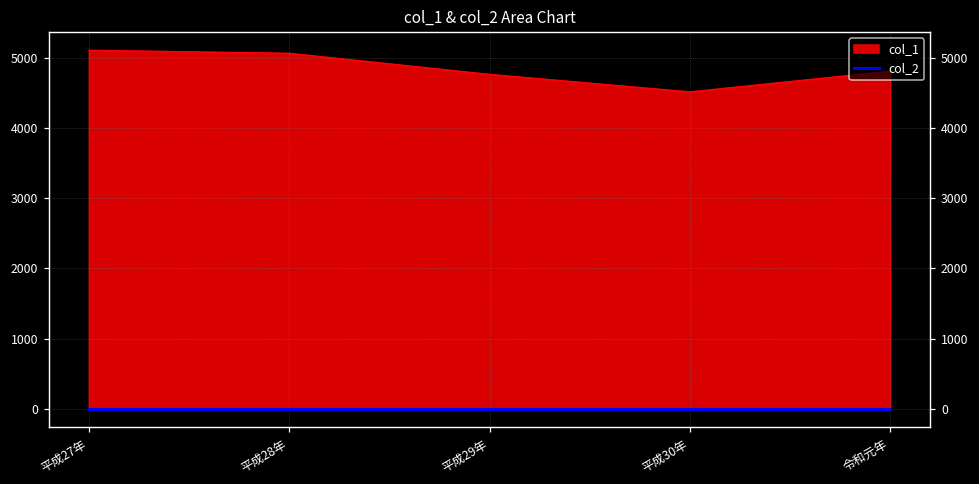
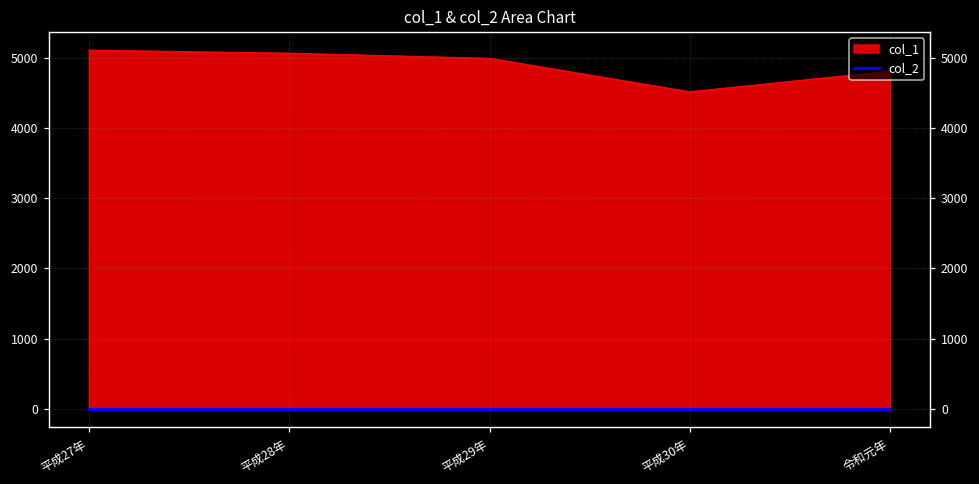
  {
    "col_1": {
      "平成27年": 5100,
      "平成28年": 5100,
-     "平成29年": 4800,
+     "平成29年": 5000,
      "平成30年": 4500
    },
    "col_2": {
      "平成27年": 0,
      "平成28年": 0,
      "平成29年": 0,
      "平成30年": 0,
      "令和元年": 0
    }
  }
